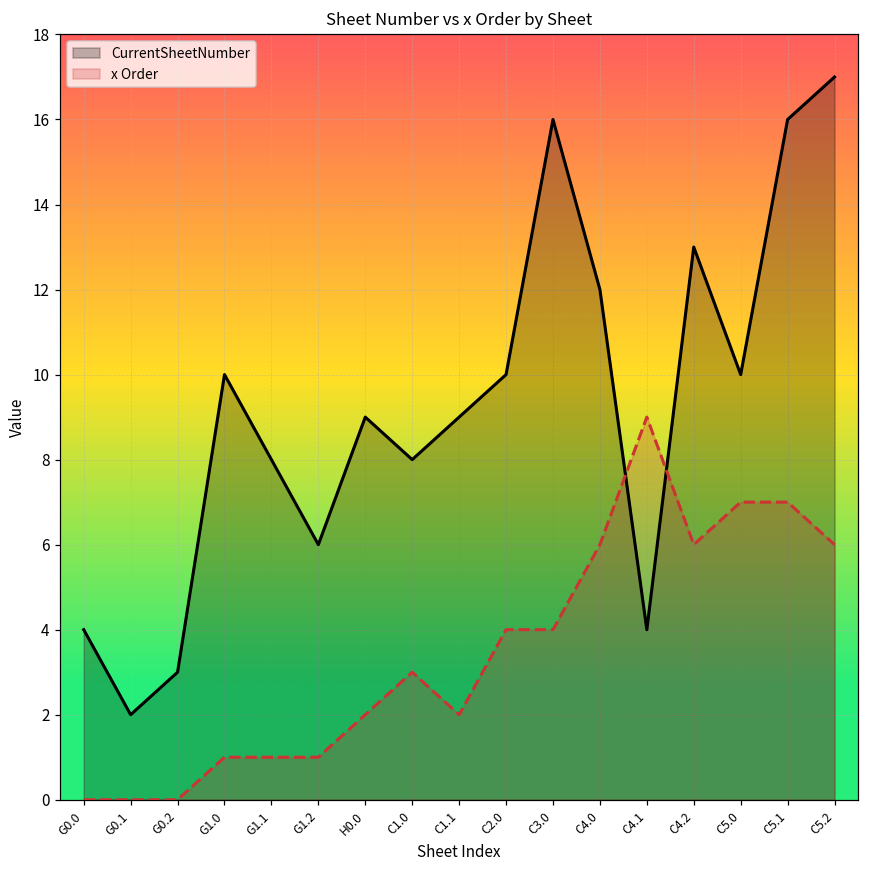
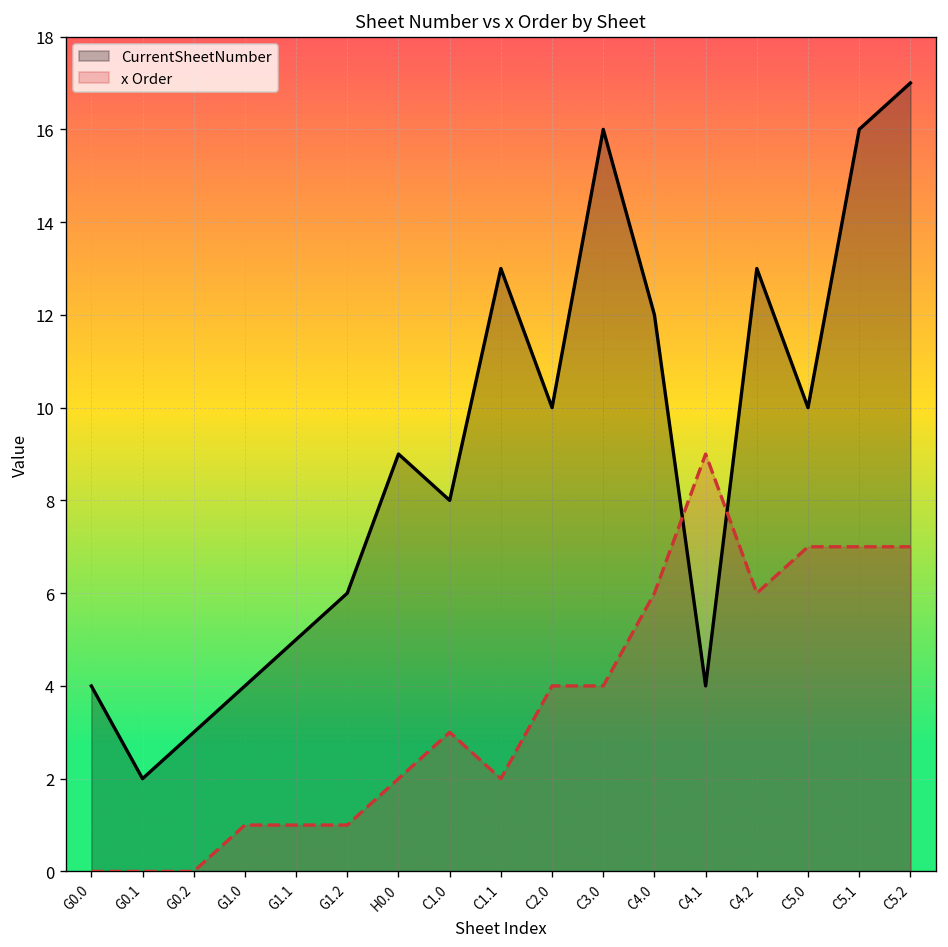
  {
    "CurrentSheetNumber": {
      "G0.0": 4,
      "G0.1": 2,
      "G0.2": 3,
-     "G1.0": 10,
-     "G1.1": 8,
+     "G1.0": 4,
+     "G1.1": 5,
      "G1.2": 6,
      "H0.0": 9,
      "C1.0": 8,
-     "C1.1": 9,
+     "C1.1": 13,
      "C2.0": 10,
      "C3.0": 16,
      "C4.0": 12,
      "C4.1": 4,
      "C4.2": 13,
      "C5.0": 10,
      "C5.1": 16,
      "C5.2": 17
    },
    "x Order": {
      "G0.0": 0,
      "G0.1": 0,
      "G0.2": 0,
      "G1.0": 1,
      "G1.1": 1,
      "G1.2": 1,
      "H0.0": 2,
      "C1.0": 3,
      "C1.1": 2,
      "C2.0": 4,
      "C3.0": 4,
      "C4.0": 6,
      "C4.1": 9,
      "C4.2": 6,
      "C5.0": 7,
      "C5.1": 7,
-     "C5.2": 6
+     "C5.2": 7
    }
  }
